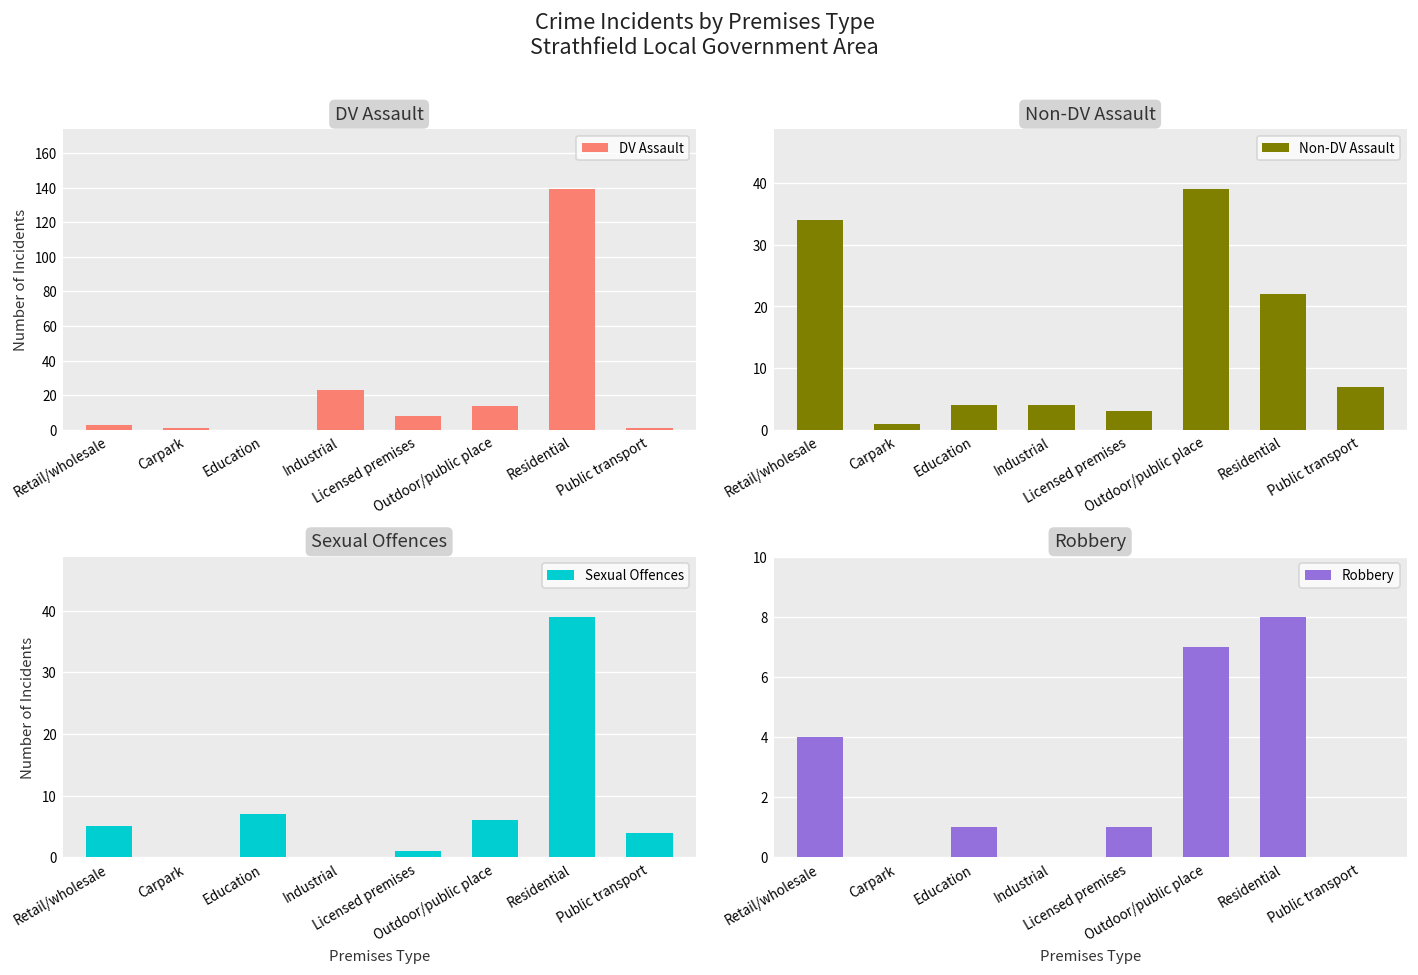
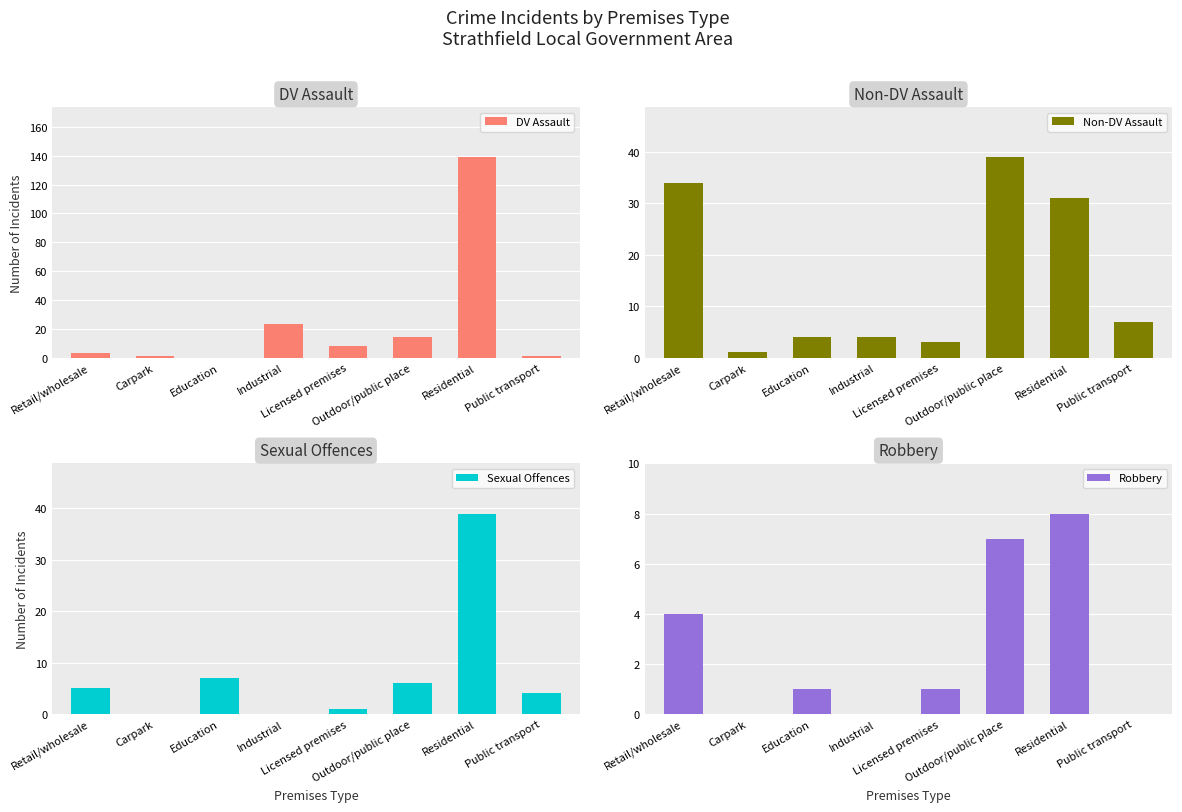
  {
    "DV Assault": {
      "Retail/wholesale": 3,
      "Education": 0,
      "Industrial": 23,
      "Licensed premises": 8,
      "Outdoor/public place": 14,
      "Residential": 139
    },
    "Non-DV Assault": {
      "Retail/wholesale": 34,
      "Carpark": 1,
      "Education": 4,
      "Industrial": 4,
      "Licensed premises": 3,
      "Outdoor/public place": 39,
-     "Residential": 22,
+     "Residential": 31,
      "Public transport": 7
    },
    "Sexual Offences": {
      "Retail/wholesale": 5,
      "Carpark": 0,
      "Education": 7,
      "Industrial": 0,
      "Licensed premises": 1,
      "Outdoor/public place": 6,
      "Residential": 39,
      "Public transport": 4
    },
    "Robbery": {
      "Retail/wholesale": 4.0,
      "Carpark": 0.0,
      "Education": 1.0,
      "Industrial": 0.0,
      "Licensed premises": 1.0,
      "Outdoor/public place": 7.0,
      "Residential": 8.0,
      "Public transport": 0.0
    }
  }
